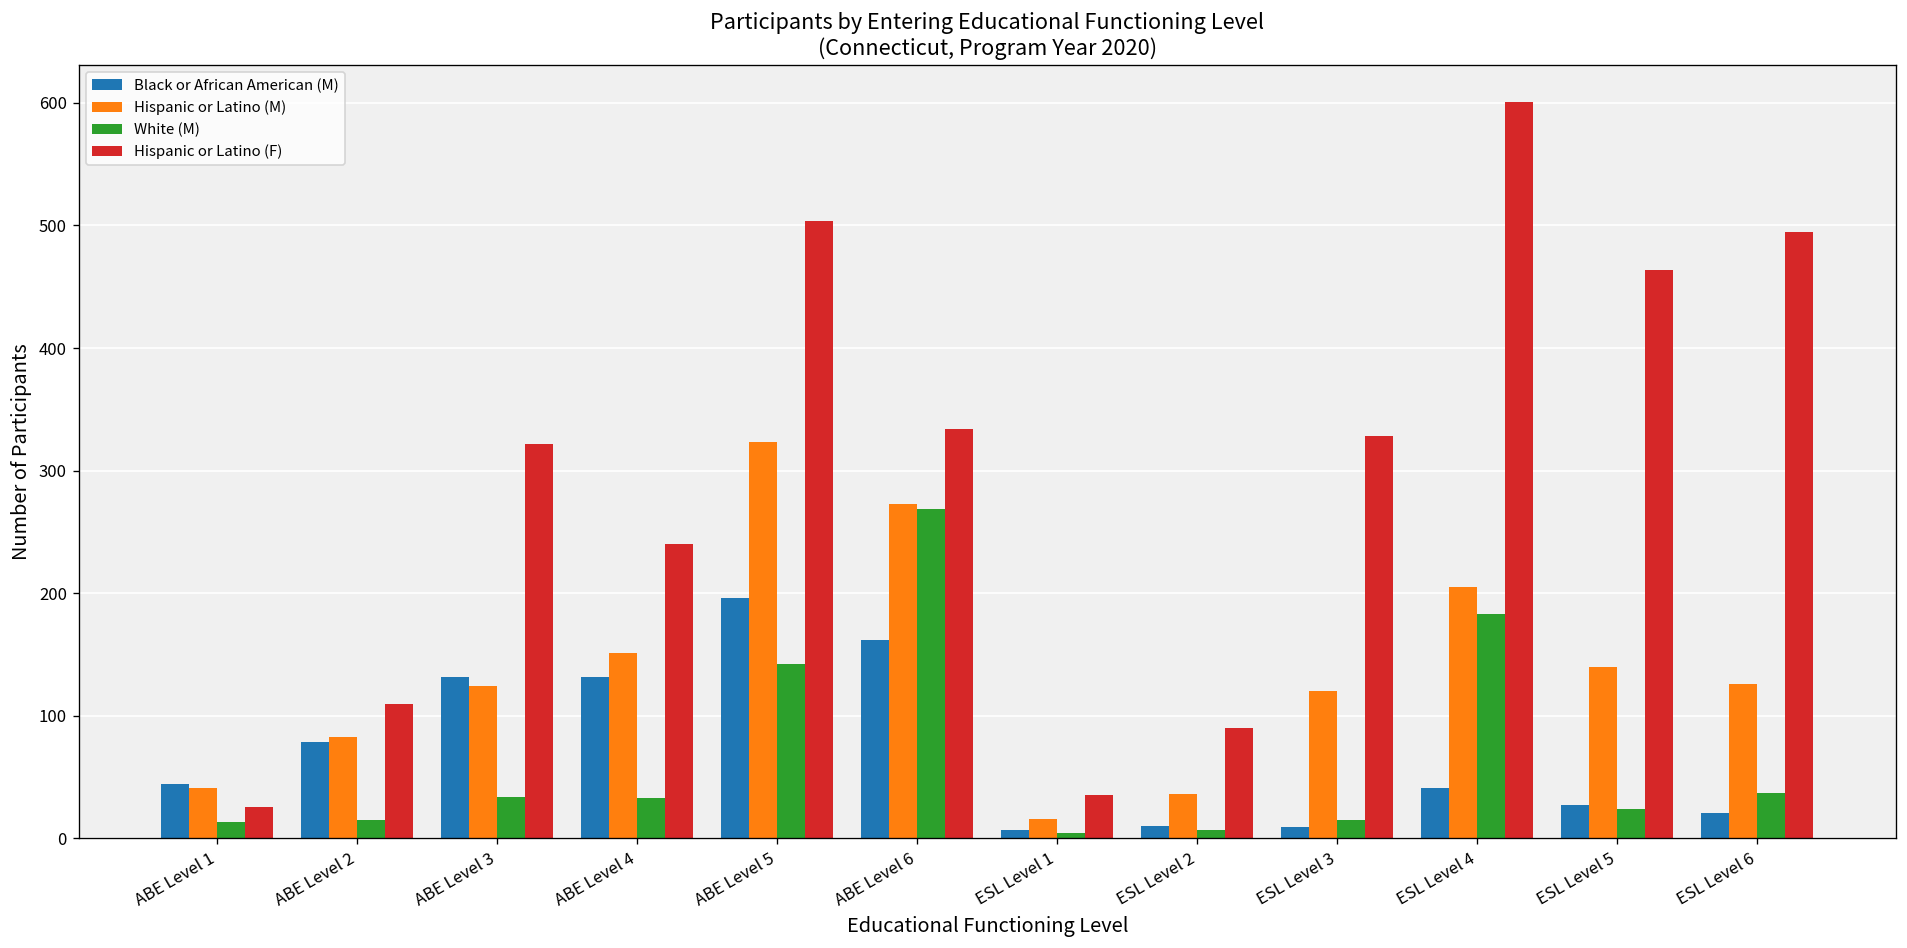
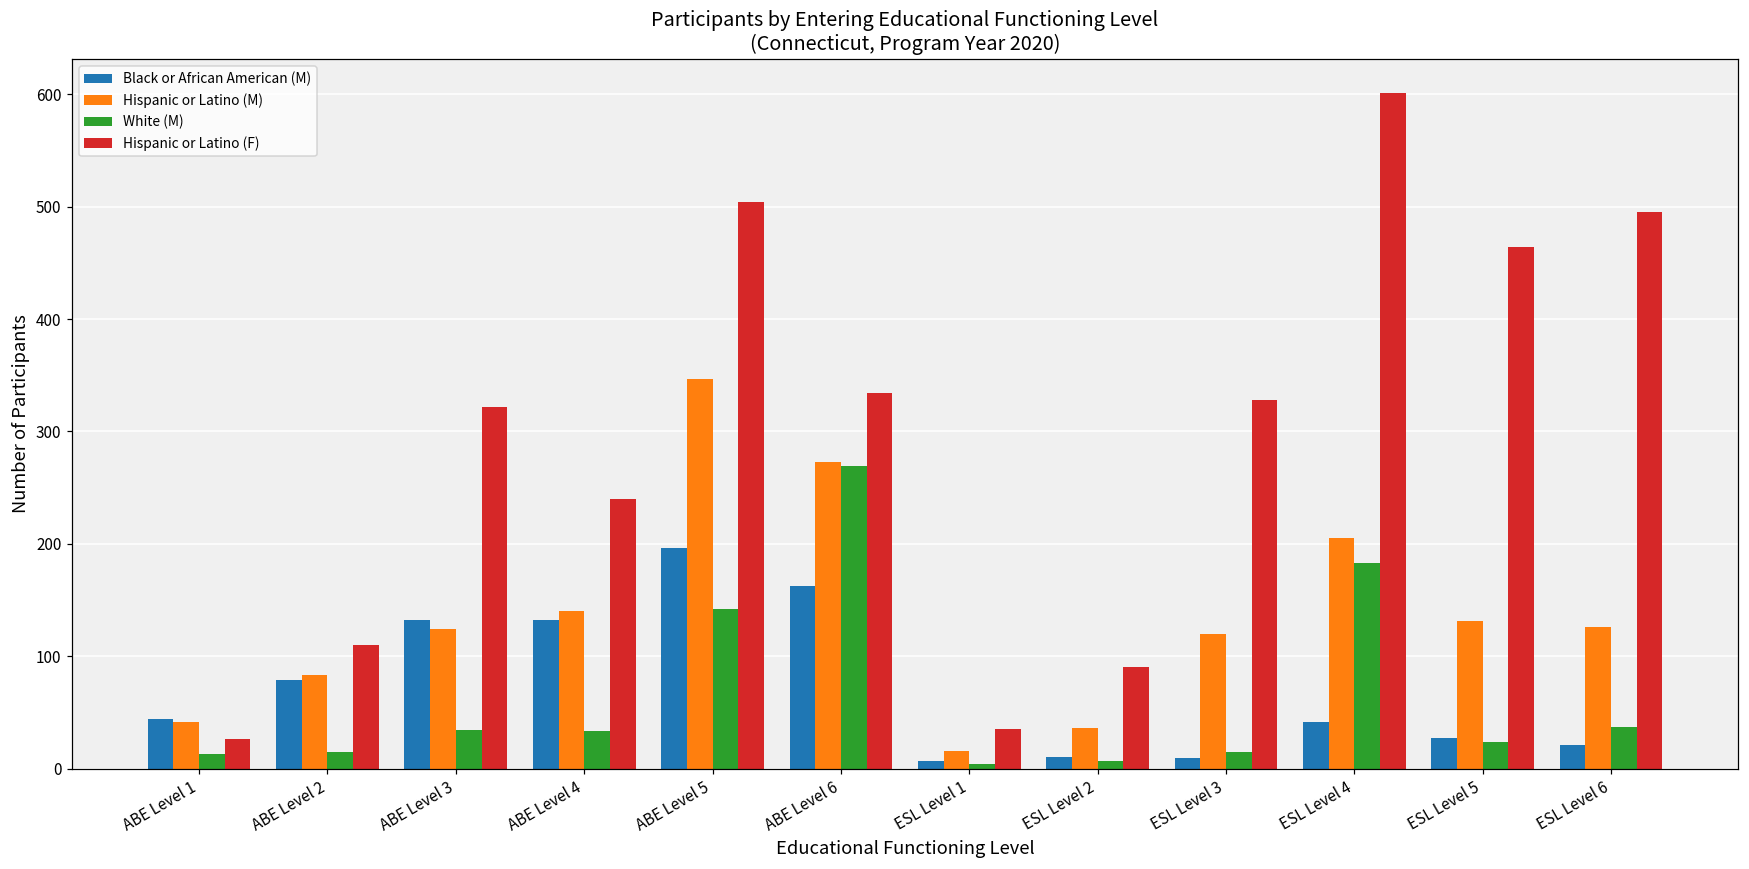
  {
    "Black or African American (M)": {
      "ABE Level 1": 44,
      "ABE Level 2": 79,
      "ABE Level 3": 132,
      "ABE Level 4": 132,
      "ABE Level 5": 196,
      "ABE Level 6": 162,
      "ESL Level 1": 7,
      "ESL Level 2": 10,
      "ESL Level 3": 9,
      "ESL Level 4": 41,
      "ESL Level 5": 27,
      "ESL Level 6": 21
    },
    "Hispanic or Latino (M)": {
      "ABE Level 1": 41,
      "ABE Level 2": 83,
      "ABE Level 3": 124,
-     "ABE Level 4": 151,
-     "ABE Level 5": 323,
+     "ABE Level 4": 140,
+     "ABE Level 5": 347,
      "ABE Level 6": 273,
      "ESL Level 1": 16,
      "ESL Level 2": 36,
      "ESL Level 3": 120,
      "ESL Level 4": 205,
-     "ESL Level 5": 140,
+     "ESL Level 5": 131,
      "ESL Level 6": 126
    },
    "White (M)": {
      "ABE Level 1": 13,
      "ABE Level 2": 15,
      "ABE Level 3": 34,
      "ABE Level 4": 33,
      "ABE Level 5": 142,
      "ABE Level 6": 269,
      "ESL Level 1": 4,
      "ESL Level 2": 7,
      "ESL Level 3": 15,
      "ESL Level 4": 183,
      "ESL Level 5": 24,
      "ESL Level 6": 37
    },
    "Hispanic or Latino (F)": {
      "ABE Level 1": 26,
      "ABE Level 2": 110,
      "ABE Level 3": 322,
      "ABE Level 4": 240,
      "ABE Level 5": 504,
      "ABE Level 6": 334,
      "ESL Level 1": 35,
      "ESL Level 2": 90,
      "ESL Level 3": 328,
      "ESL Level 4": 601,
      "ESL Level 5": 464,
      "ESL Level 6": 495
    }
  }
